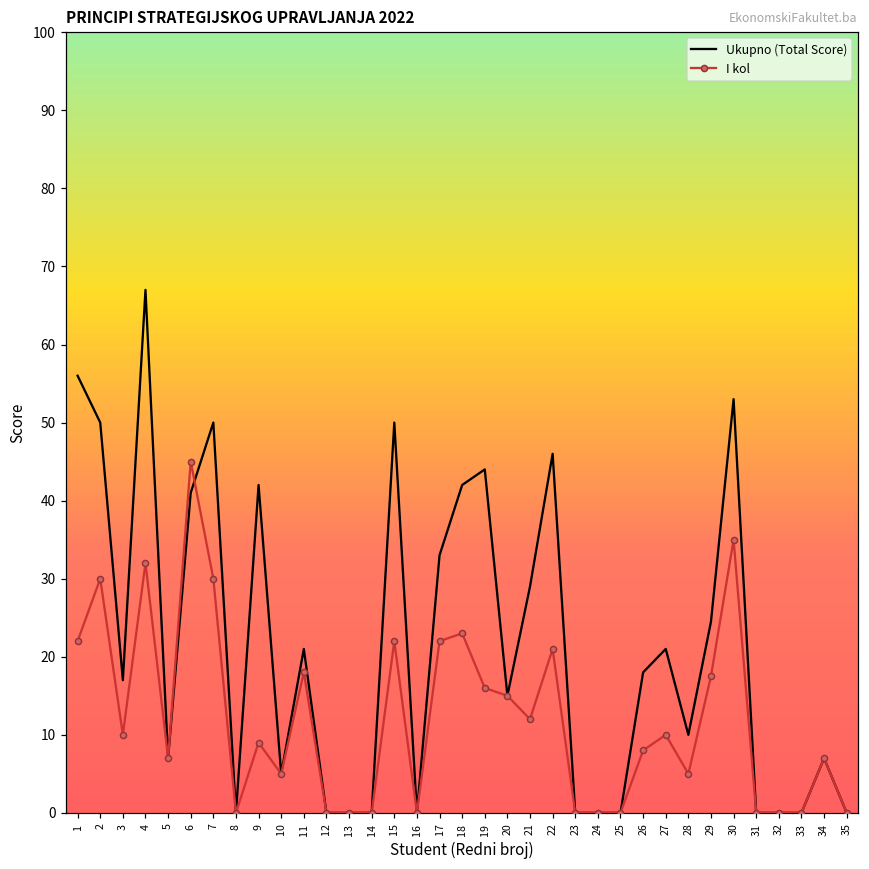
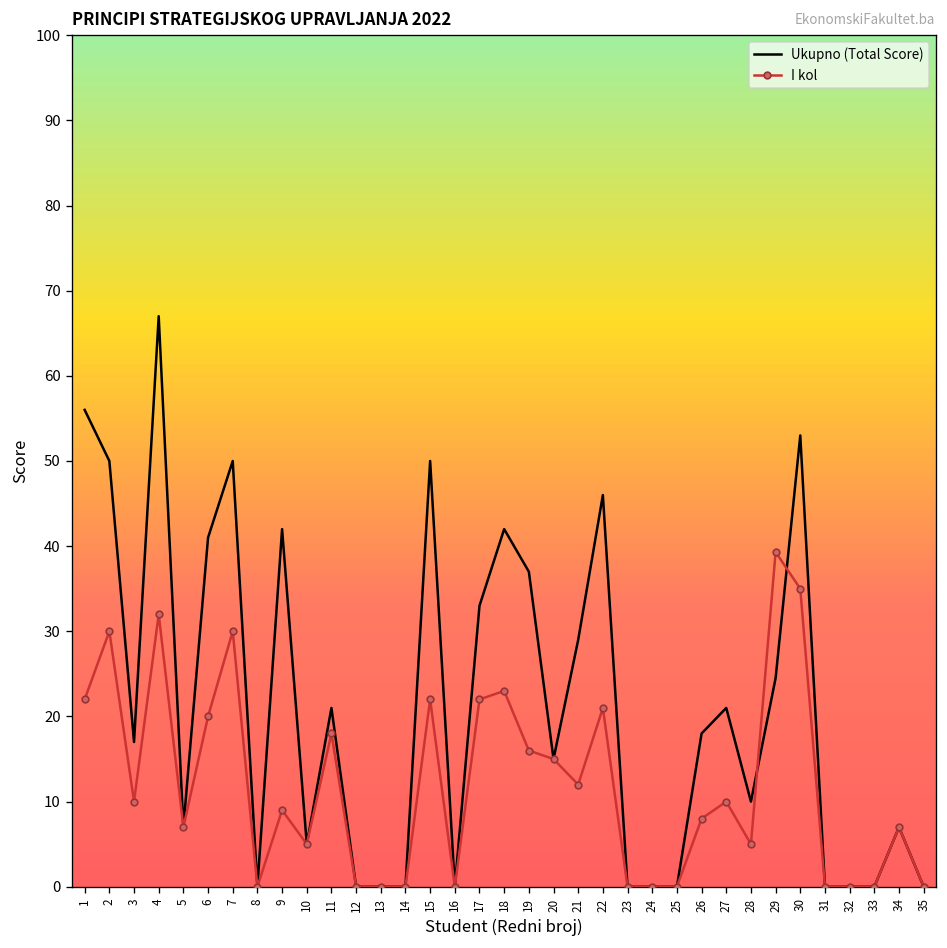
  {
    "Ukupno (Total Score)": {
      "1": 56,
      "2": 50,
      "3": 17,
      "4": 67,
      "6": 41,
      "7": 50,
      "9": 42,
      "11": 21,
      "15": 50,
      "17": 33,
      "18": 42,
-     "19": 44,
+     "19": 37,
      "21": 29,
      "22": 46,
      "26": 18,
      "27": 21,
      "28": 10,
      "29": 25,
      "30": 53
    },
    "I kol": {
      "1": 22,
      "2": 30,
      "3": 10,
      "4": 32,
-     "6": 45,
+     "6": 20,
      "7": 30,
      "9": 9,
      "11": 18,
      "15": 22,
      "17": 22,
      "18": 23,
      "19": 16,
      "21": 12,
      "22": 21,
      "26": 8,
      "27": 10,
      "28": 5,
-     "29": 18,
+     "29": 39,
      "30": 35
    }
  }
